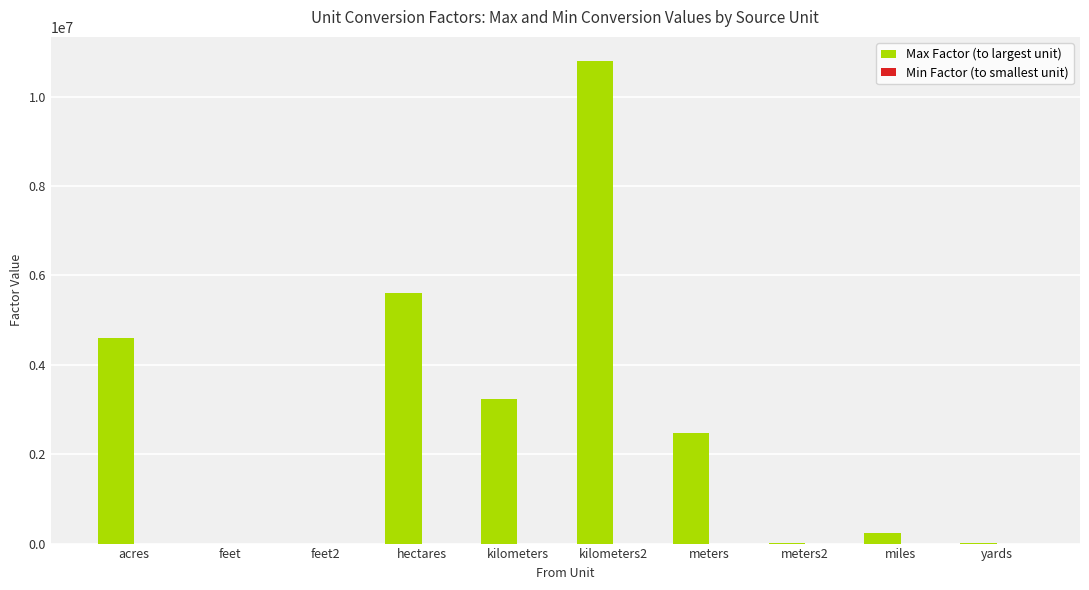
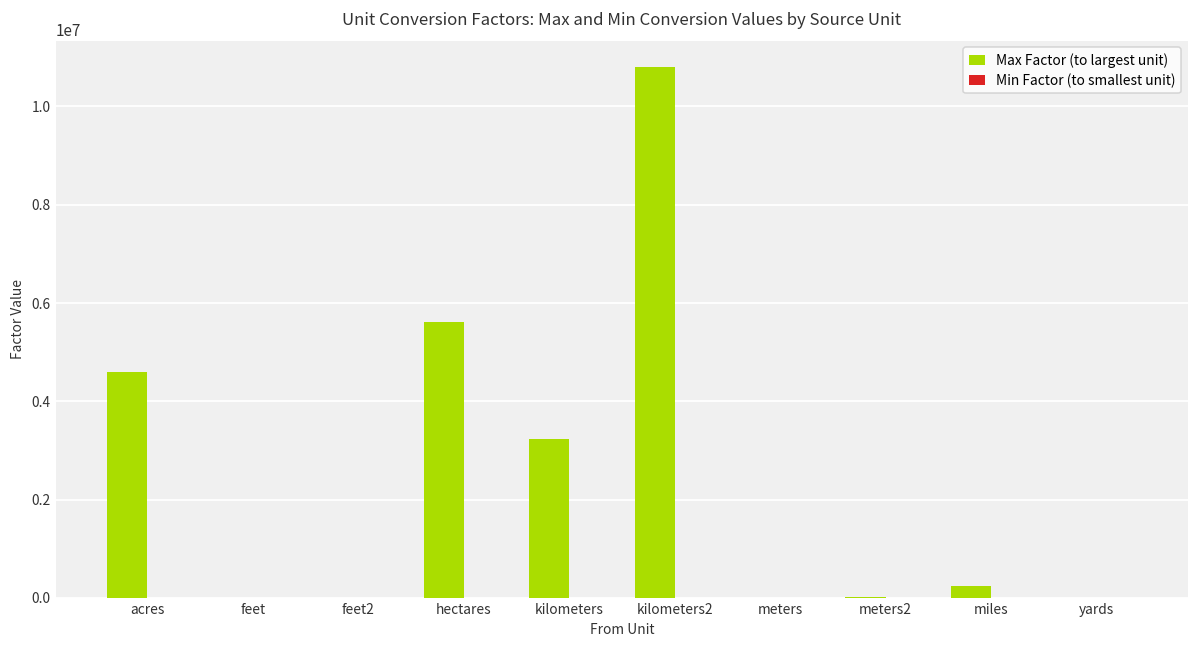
  {
    "Max Factor (to largest unit)": {
      "acres": 4600000,
      "hectares": 5600000,
      "kilometers": 3200000,
      "kilometers2": 10800000,
-     "meters": 2500000,
+     "meters": 0,
      "miles": 200000
    }
  }
